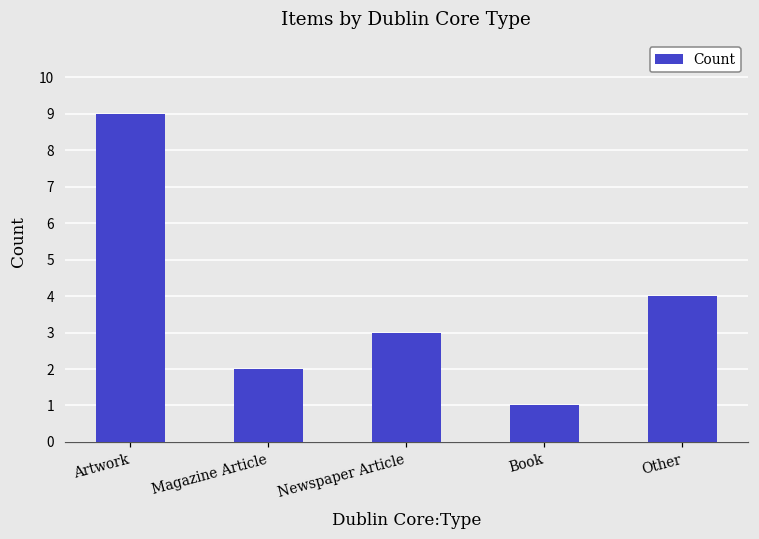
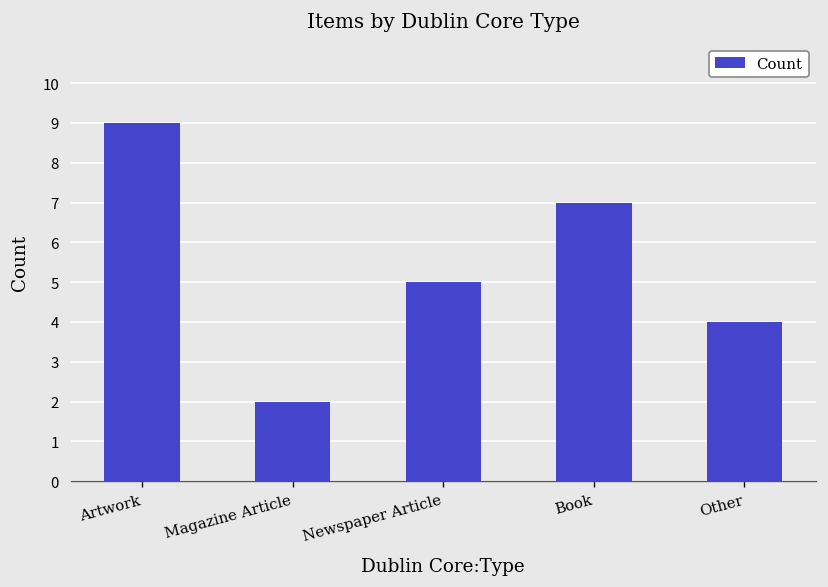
  {
    "Artwork": 9,
    "Magazine Article": 2,
-   "Newspaper Article": 3,
-   "Book": 1,
+   "Newspaper Article": 5,
+   "Book": 7,
    "Other": 4
  }
